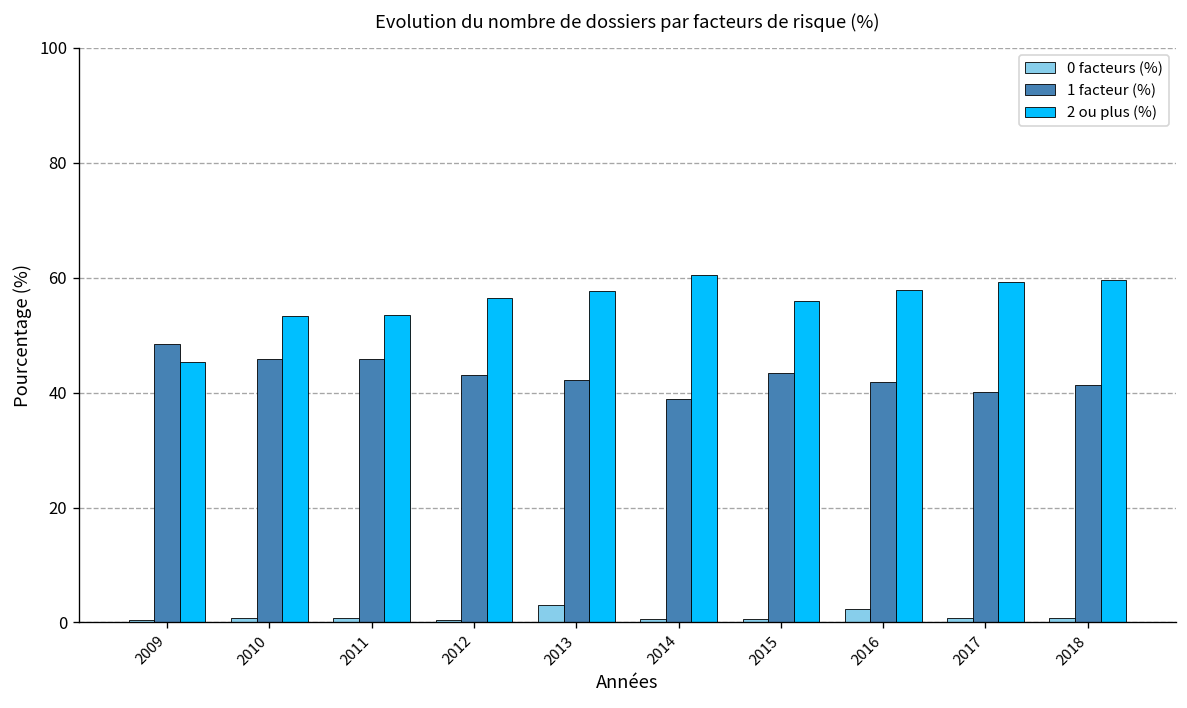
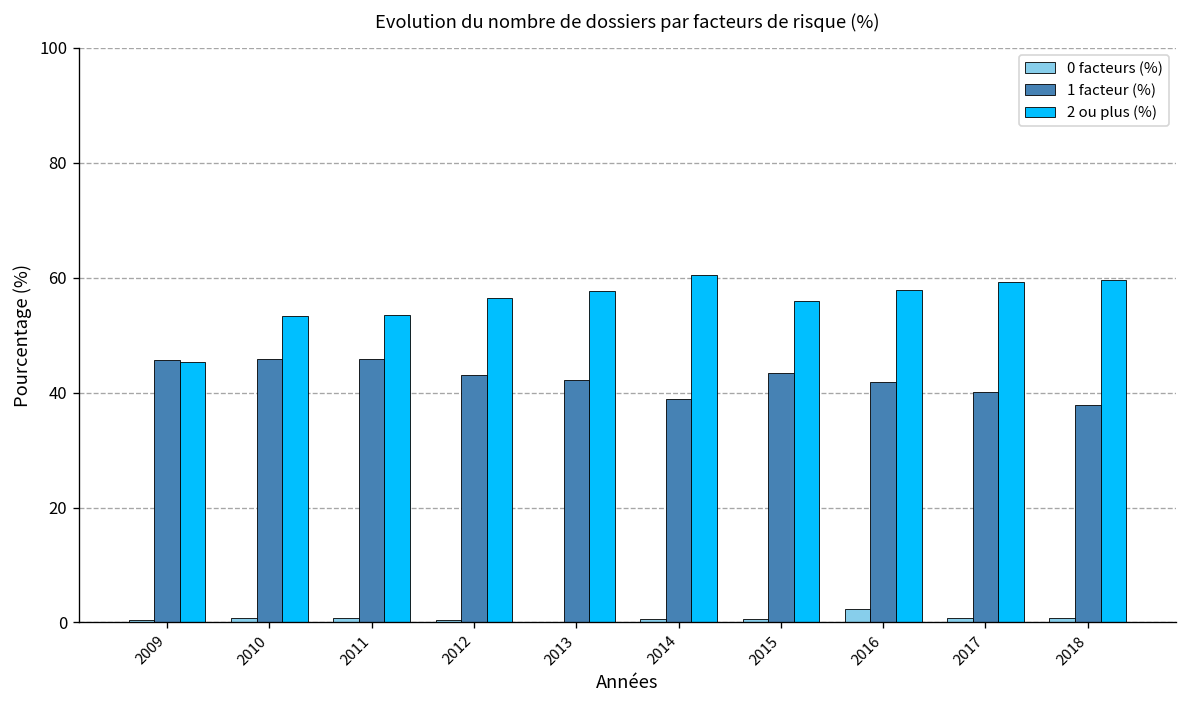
  {
    "0 facteurs (%)": {
      "2010": 1,
      "2011": 1,
-     "2013": 3,
+     "2013": 0,
      "2014": 1,
      "2015": 1,
      "2016": 2,
      "2017": 1,
      "2018": 1
    },
    "1 facteur (%)": {
-     "2009": 49,
+     "2009": 46,
      "2010": 46,
      "2011": 46,
      "2012": 43,
      "2013": 42,
      "2014": 39,
      "2015": 43,
      "2016": 42,
      "2017": 40,
-     "2018": 41
+     "2018": 38
    },
    "2 ou plus (%)": {
      "2009": 45,
      "2010": 53,
      "2011": 54,
      "2012": 57,
      "2013": 58,
      "2014": 61,
      "2015": 56,
      "2016": 58,
      "2017": 59,
      "2018": 60
    }
  }
